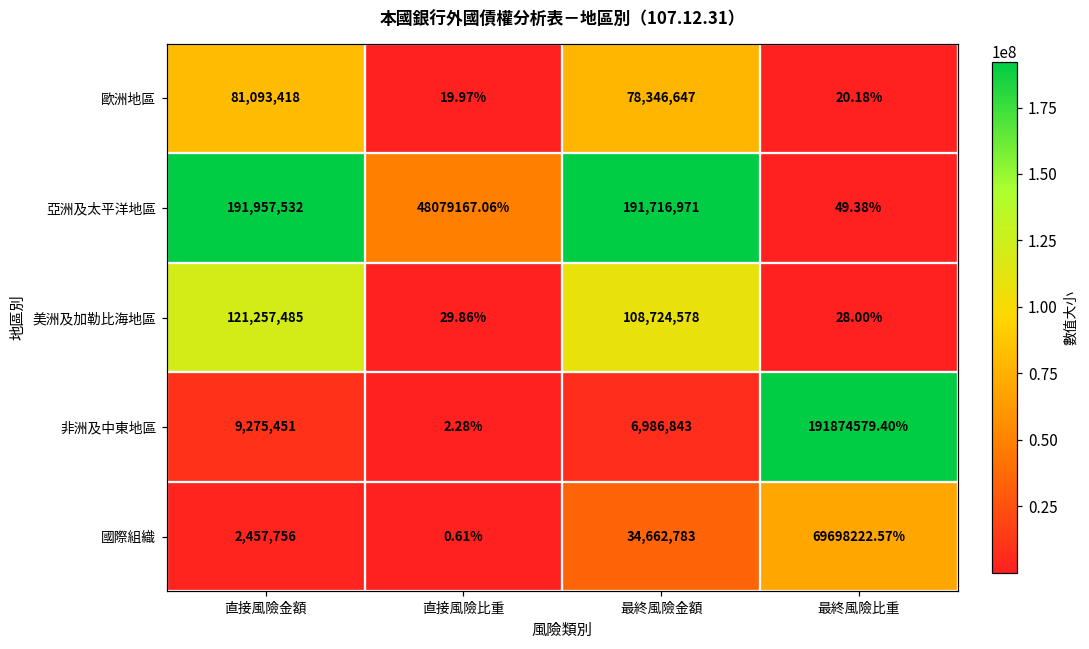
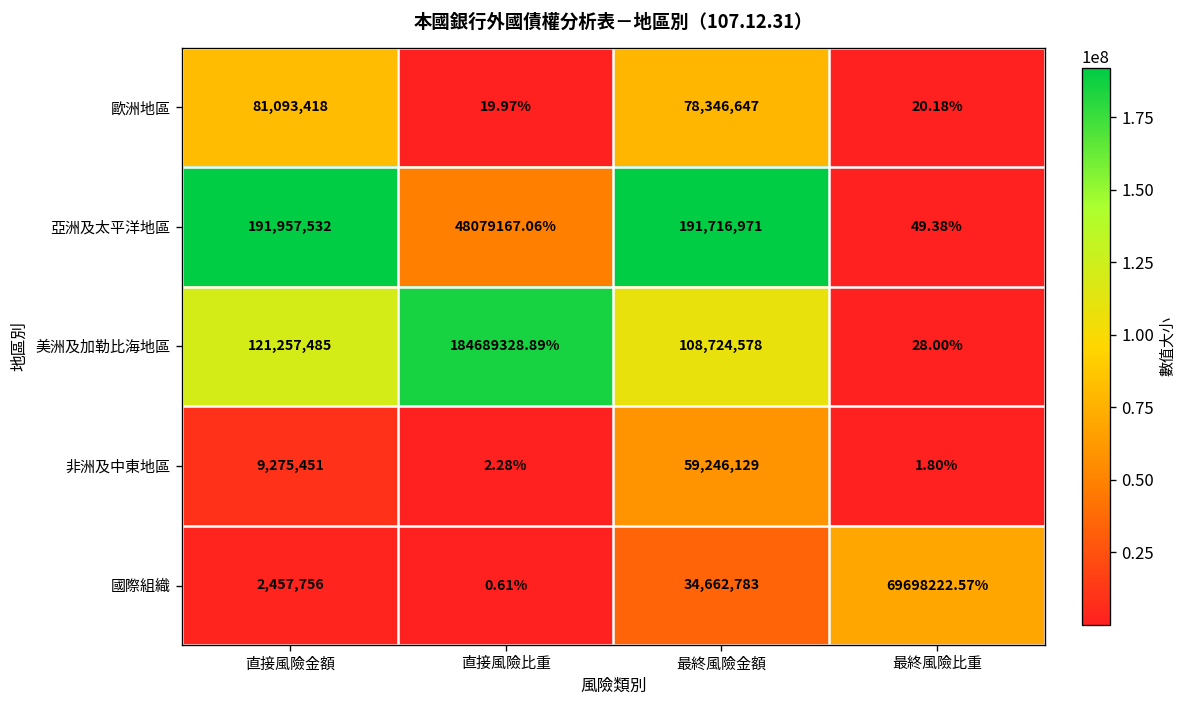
  {
    "歐洲地區": {
      "直接風險金額": "81,093,418",
      "直接風險比重": "19.97%",
      "最終風險金額": "78,346,647",
      "最終風險比重": "20.18%"
    },
    "亞洲及太平洋地區": {
      "直接風險金額": "191,957,532",
      "直接風險比重": "48079167.06%",
      "最終風險金額": "191,716,971",
      "最終風險比重": "49.38%"
    },
    "美洲及加勒比海地區": {
      "直接風險金額": "121,257,485",
-     "直接風險比重": "29.86%",
+     "直接風險比重": "184689328.89%",
      "最終風險金額": "108,724,578",
      "最終風險比重": "28.00%"
    },
    "非洲及中東地區": {
      "直接風險金額": "9,275,451",
      "直接風險比重": "2.28%",
-     "最終風險金額": "6,986,843",
-     "最終風險比重": "191874579.40%"
+     "最終風險金額": "59,246,129",
+     "最終風險比重": "1.80%"
    },
    "國際組織": {
      "直接風險金額": "2,457,756",
      "直接風險比重": "0.61%",
      "最終風險金額": "34,662,783",
      "最終風險比重": "69698222.57%"
    }
  }
